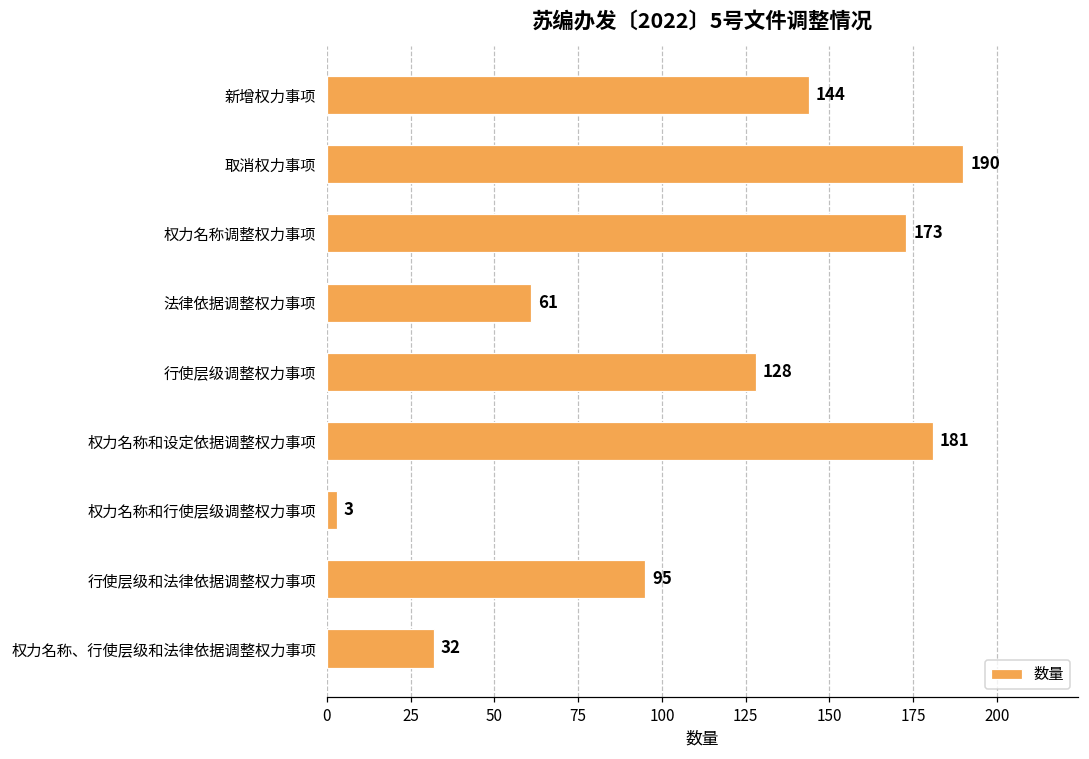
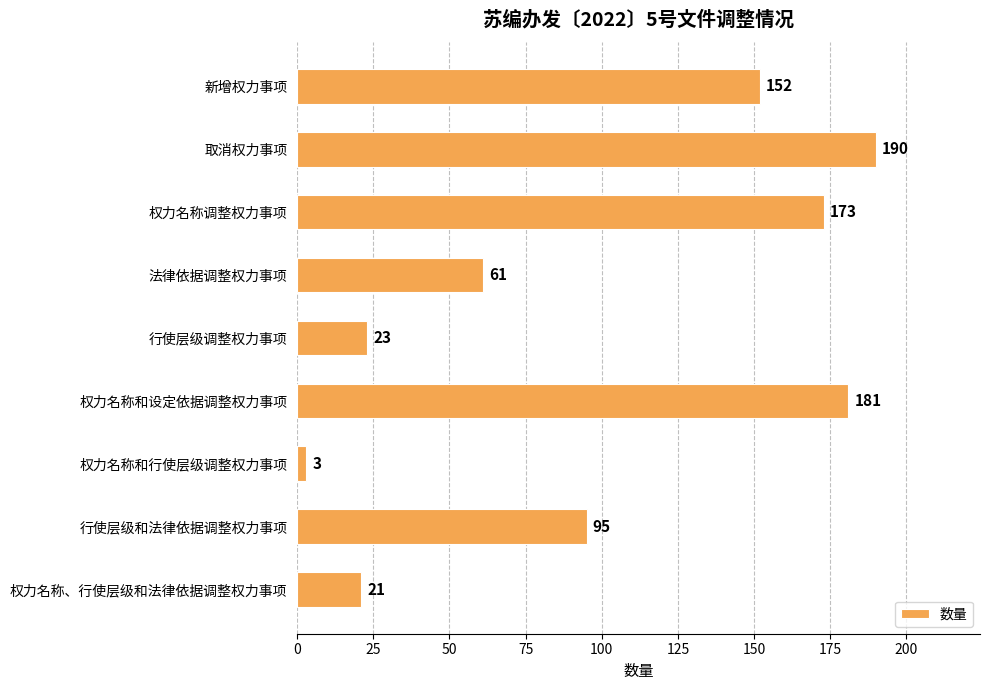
  {
-   "新增权力事项": 144,
+   "新增权力事项": 152,
    "取消权力事项": 190,
    "权力名称调整权力事项": 173,
    "法律依据调整权力事项": 61,
-   "行使层级调整权力事项": 128,
+   "行使层级调整权力事项": 23,
    "权力名称和设定依据调整权力事项": 181,
    "权力名称和行使层级调整权力事项": 3,
    "行使层级和法律依据调整权力事项": 95,
-   "权力名称、行使层级和法律依据调整权力事项": 32
+   "权力名称、行使层级和法律依据调整权力事项": 21
  }
